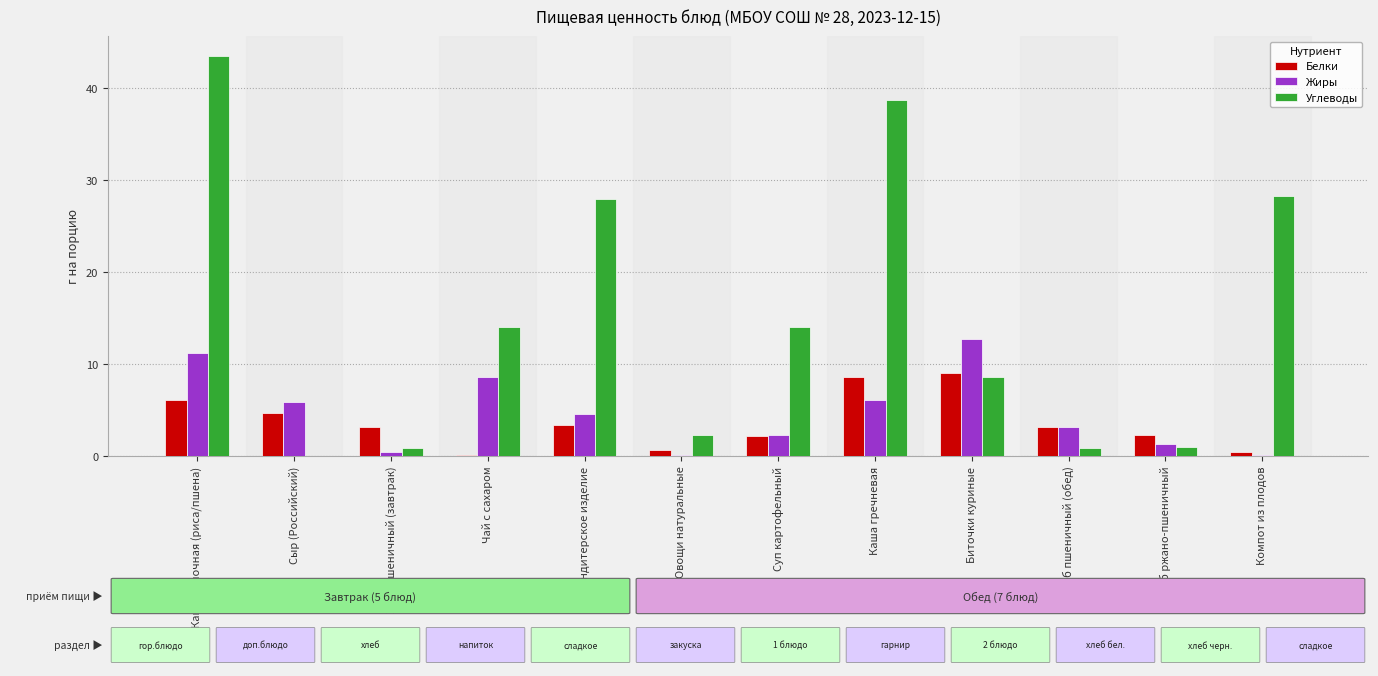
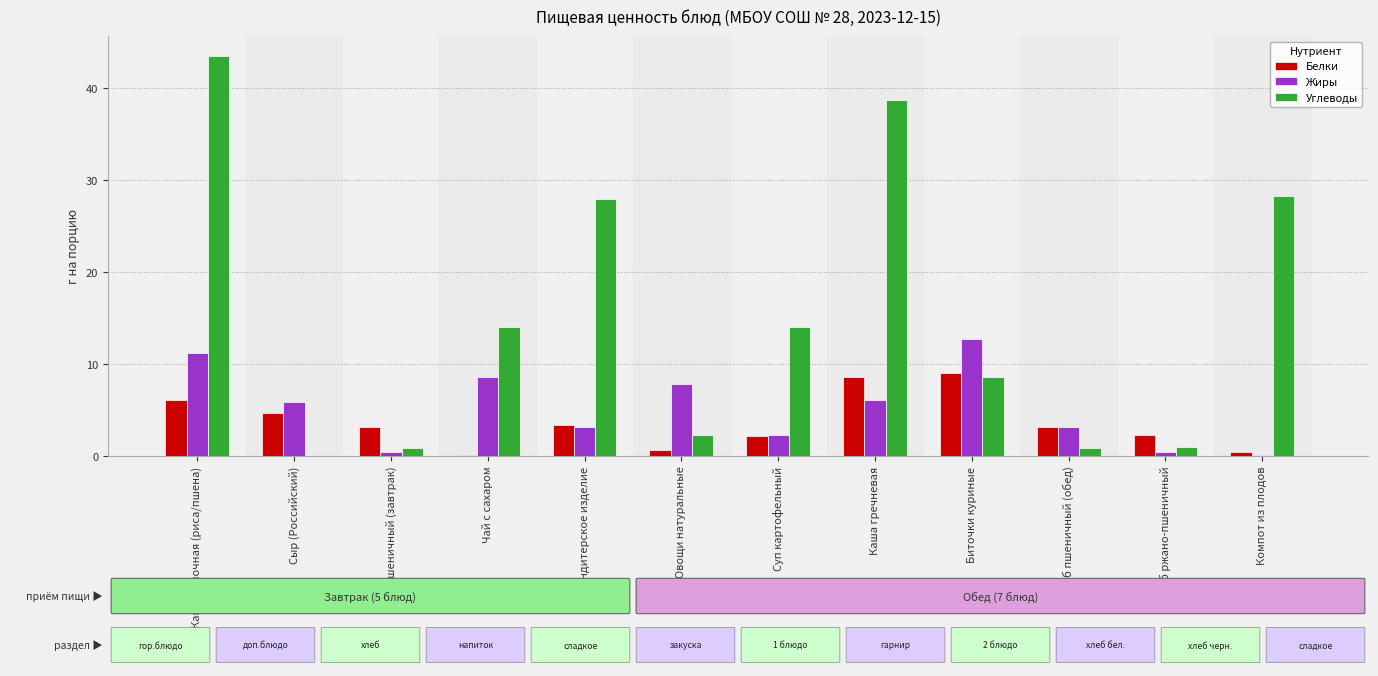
  {
    "Жиры": {
      "Сыр (Российский)": 6,
      "Чай с сахаром": 9,
-     "Кондитерское изделие": 5,
-     "Овощи натуральные": 0,
+     "Кондитерское изделие": 3,
+     "Овощи натуральные": 8,
      "Суп картофельный": 2,
      "Каша гречневая": 6,
      "Биточки куриные": 13,
      "Хлеб пшеничный (обед)": 3,
-     "Хлеб ржано-пшеничный": 1
+     "Хлеб ржано-пшеничный": 0
    }
  }
